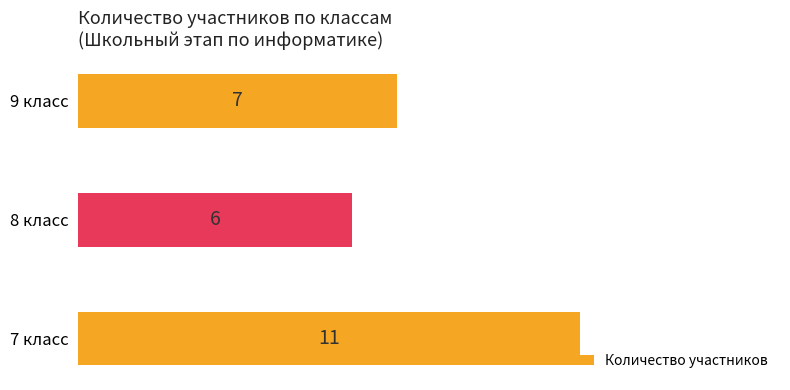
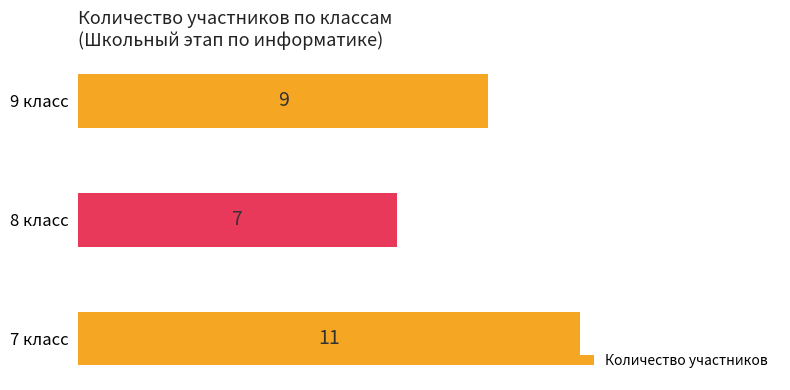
  {
-   "9 класс": 7,
-   "8 класс": 6,
+   "9 класс": 9,
+   "8 класс": 7,
    "7 класс": 11
  }
